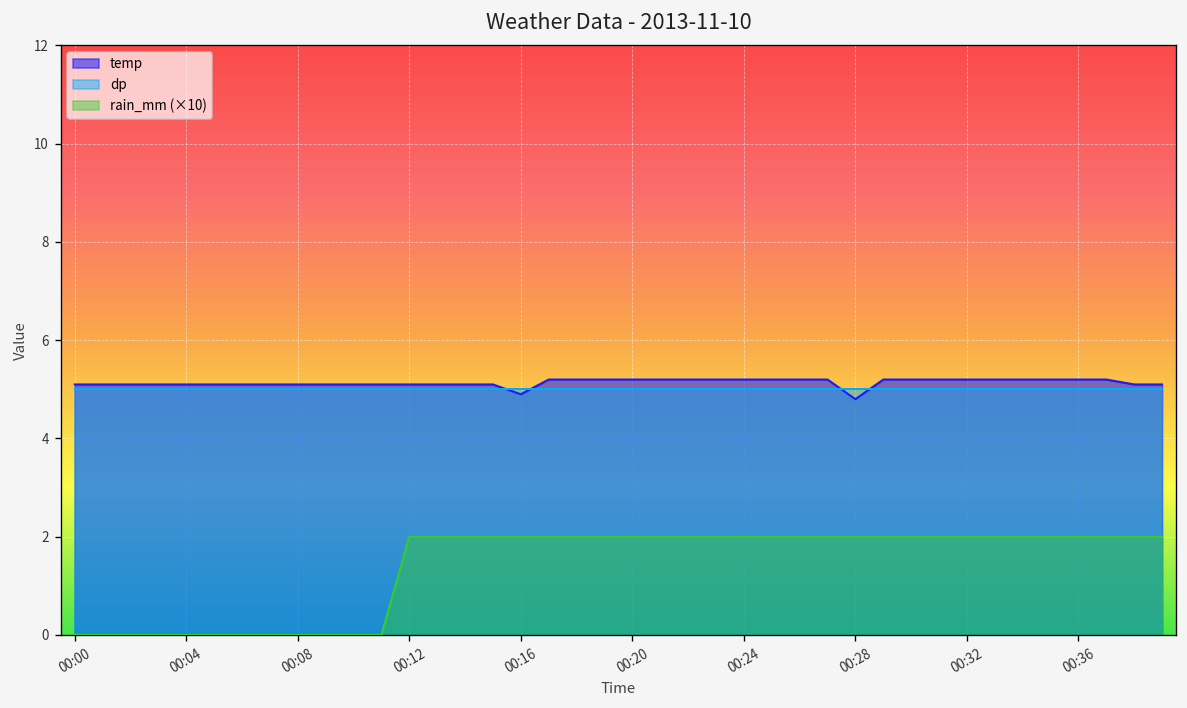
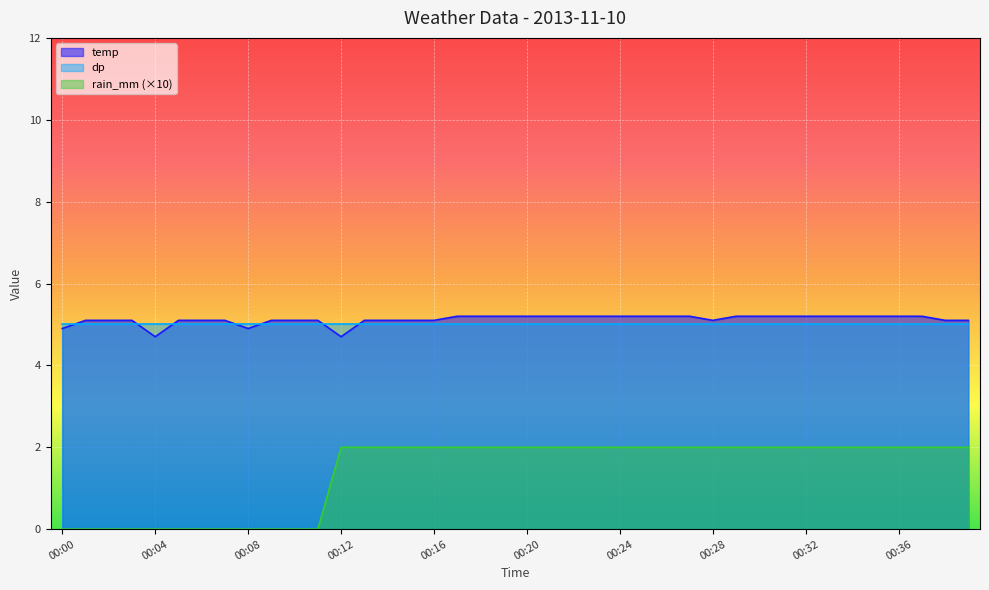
  {
    "temp": {
-     "00:00": 5.1,
-     "00:04": 5.1,
-     "00:08": 5.1,
-     "00:12": 5.1,
-     "00:16": 4.9,
+     "00:00": 4.9,
+     "00:04": 4.7,
+     "00:08": 4.9,
+     "00:12": 4.7,
+     "00:16": 5.1,
      "00:20": 5.2,
      "00:24": 5.2,
-     "00:28": 4.8,
+     "00:28": 5.1,
      "00:32": 5.2,
      "00:36": 5.2
    },
    "dp": {
      "00:00": 5.0,
      "00:04": 5.0,
      "00:08": 5.0,
      "00:12": 5.0,
      "00:16": 5.0,
      "00:20": 5.0,
      "00:24": 5.0,
      "00:28": 5.0,
      "00:32": 5.0,
      "00:36": 5.0
    },
    "rain_mm (×10)": {
      "00:00": 0.0,
      "00:04": 0.0,
      "00:08": 0.0,
      "00:12": 2.0,
      "00:16": 2.0,
      "00:20": 2.0,
      "00:24": 2.0,
      "00:28": 2.0,
      "00:32": 2.0,
      "00:36": 2.0
    }
  }
